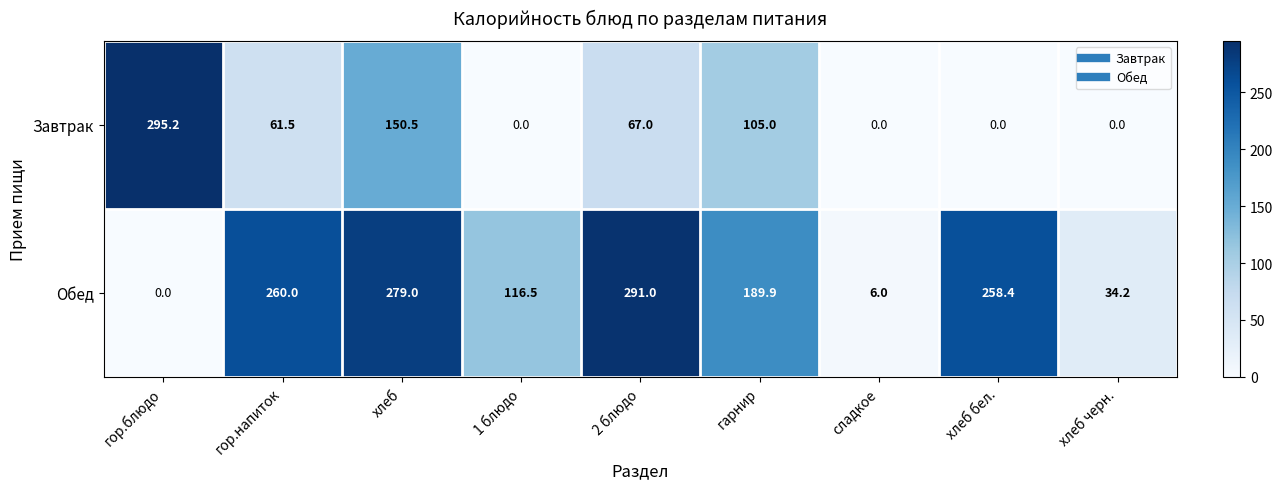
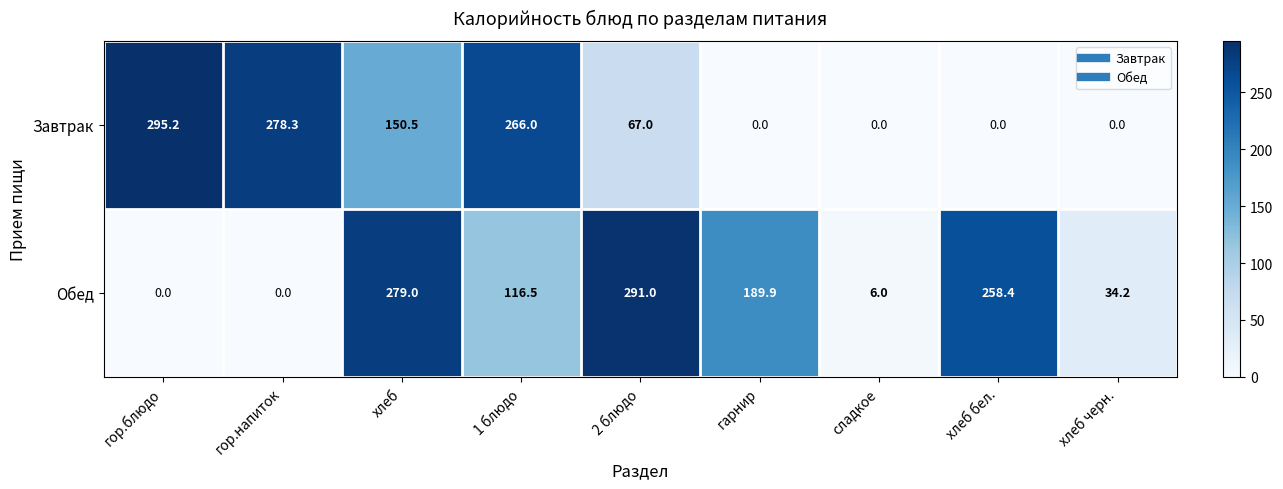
  {
    "Завтрак": {
      "гор.блюдо": 295.2,
-     "гор.напиток": 61.5,
+     "гор.напиток": 278.3,
      "хлеб": 150.5,
-     "1 блюдо": 0.0,
+     "1 блюдо": 266.0,
      "2 блюдо": 67.0,
-     "гарнир": 105.0,
+     "гарнир": 0.0,
      "сладкое": 0.0,
      "хлеб бел.": 0.0,
      "хлеб черн.": 0.0
    },
    "Обед": {
      "гор.блюдо": 0.0,
-     "гор.напиток": 260.0,
+     "гор.напиток": 0.0,
      "хлеб": 279.0,
      "1 блюдо": 116.5,
      "2 блюдо": 291.0,
      "гарнир": 189.9,
      "сладкое": 6.0,
      "хлеб бел.": 258.4,
      "хлеб черн.": 34.2
    }
  }
